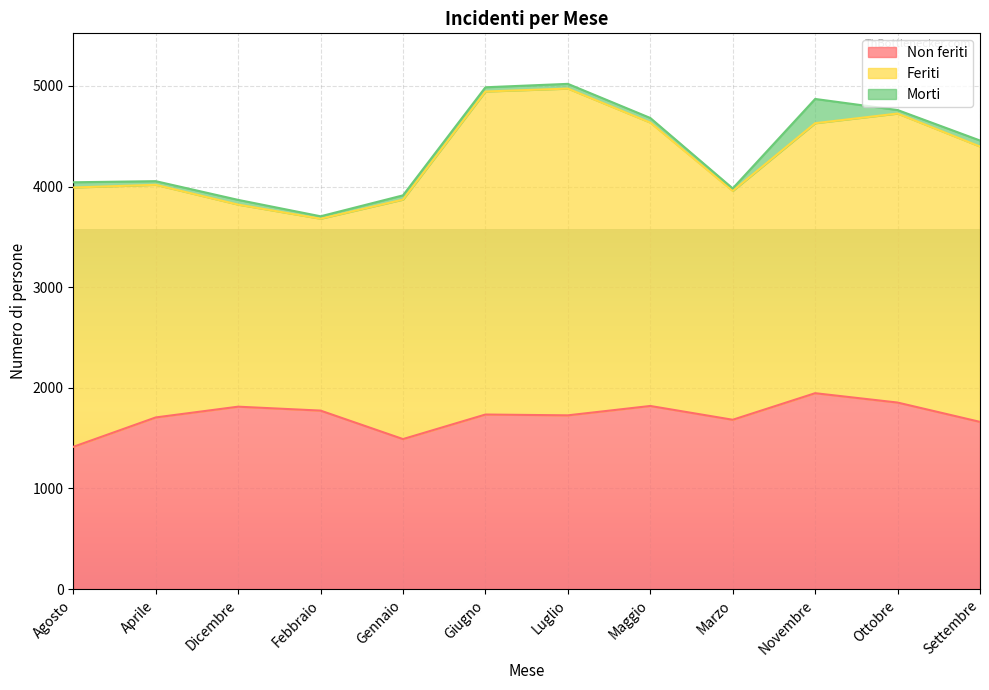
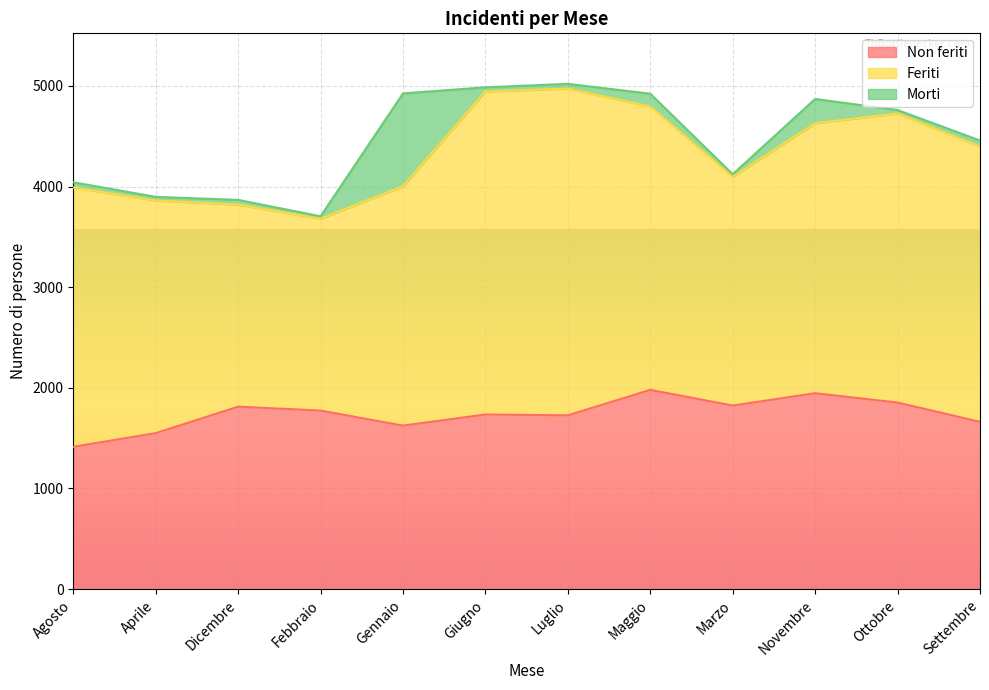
  {
    "Non feriti": {
      "Agosto": 1410,
-     "Aprile": 1710,
+     "Aprile": 1550,
      "Dicembre": 1810,
      "Febbraio": 1770,
-     "Gennaio": 1490,
+     "Gennaio": 1630,
      "Giugno": 1740,
      "Luglio": 1730,
-     "Maggio": 1820,
-     "Marzo": 1680,
+     "Maggio": 1980,
+     "Marzo": 1820,
      "Novembre": 1950,
      "Ottobre": 1850,
      "Settembre": 1660
    },
    "Feriti": {
      "Agosto": 2580,
      "Aprile": 2310,
      "Dicembre": 2010,
      "Gennaio": 2380,
      "Giugno": 3210,
      "Luglio": 3250,
      "Maggio": 2820,
      "Novembre": 2680,
      "Ottobre": 2870,
      "Settembre": 2740
    },
    "Morti": {
      "Agosto": 50,
      "Aprile": 40,
      "Dicembre": 50,
-     "Gennaio": 40,
+     "Gennaio": 920,
      "Giugno": 40,
      "Luglio": 50,
-     "Maggio": 50,
+     "Maggio": 130,
      "Novembre": 240,
      "Ottobre": 40,
      "Settembre": 60
    }
  }
